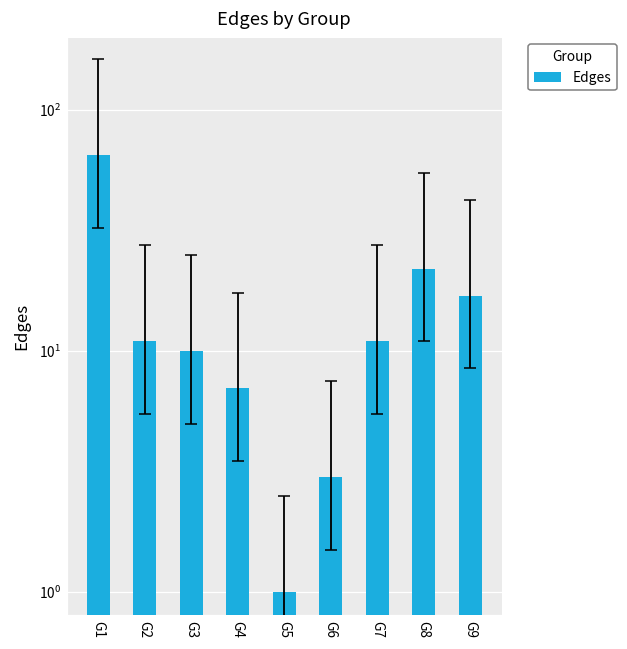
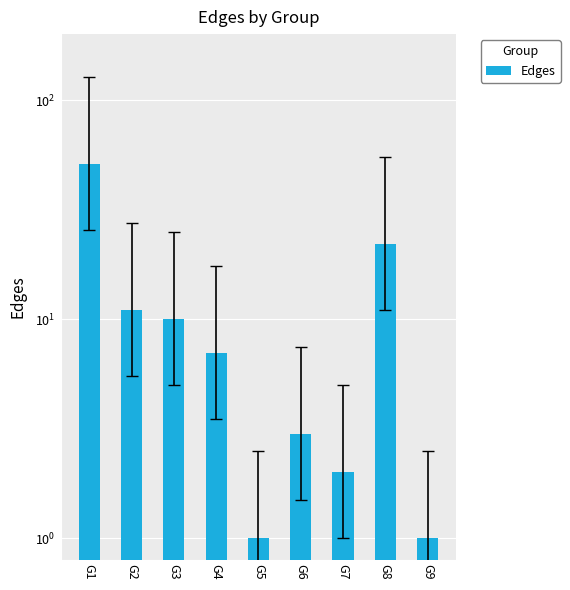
  {
    "Edges": {
-     "G1": 65,
+     "G1": 51,
      "G2": 11,
      "G3": 10,
      "G4": 7,
      "G5": 1,
      "G6": 3,
-     "G7": 11,
+     "G7": 2,
      "G8": 22,
-     "G9": 17
+     "G9": 1
    }
  }
